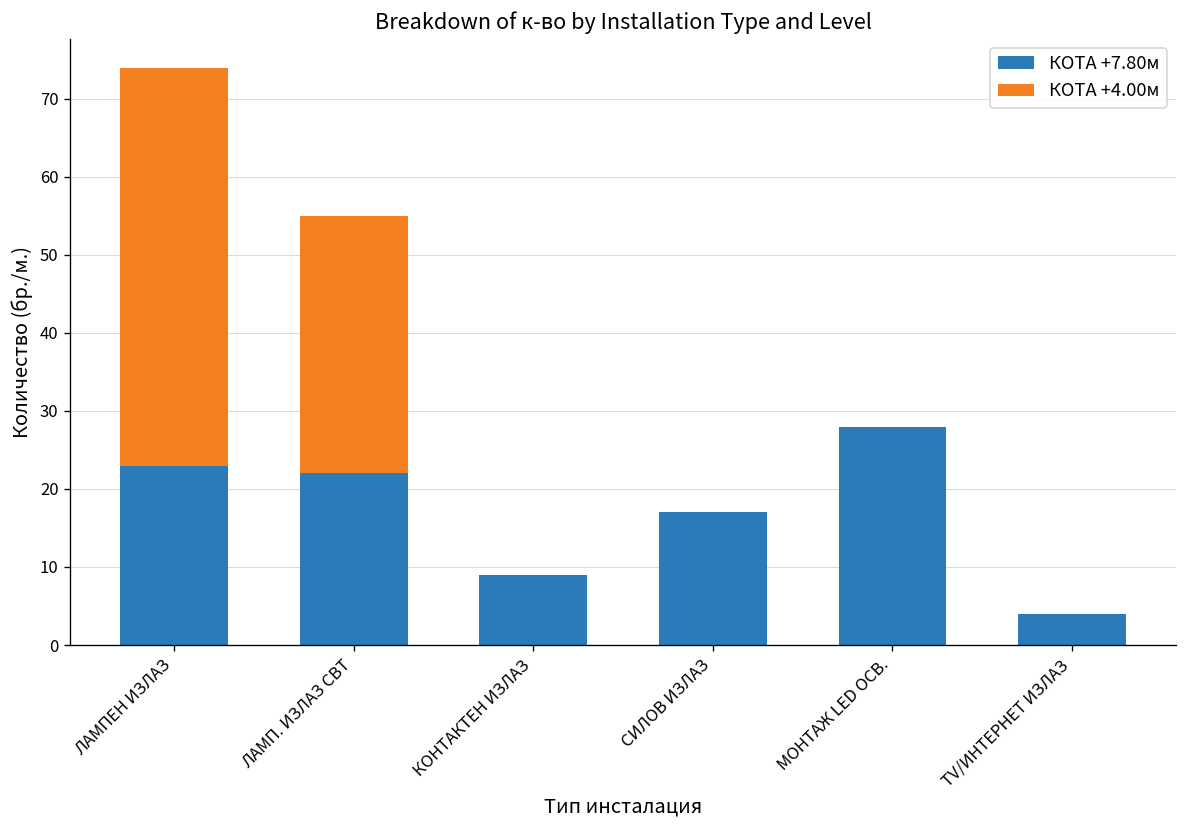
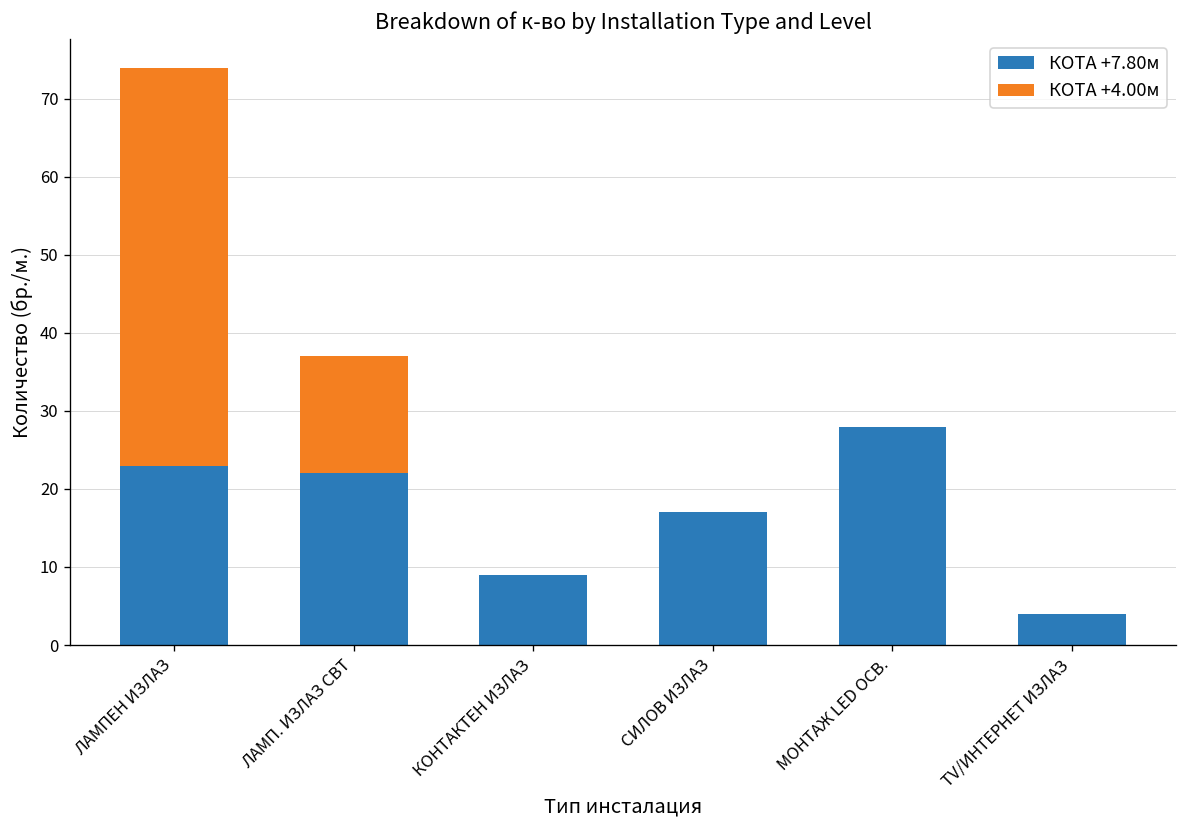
  {
    "КОТА +7.80м": {
      "ЛАМПЕН ИЗЛАЗ": 23,
      "ЛАМП. ИЗЛАЗ СВТ": 22,
      "КОНТАКТЕН ИЗЛАЗ": 9,
      "СИЛОВ ИЗЛАЗ": 17,
      "МОНТАЖ LED ОСВ.": 28,
      "ТV/ИНТЕРНЕТ ИЗЛАЗ": 4
    },
    "КОТА +4.00м": {
      "ЛАМПЕН ИЗЛАЗ": 51,
-     "ЛАМП. ИЗЛАЗ СВТ": 33,
+     "ЛАМП. ИЗЛАЗ СВТ": 15,
      "КОНТАКТЕН ИЗЛАЗ": 0,
      "СИЛОВ ИЗЛАЗ": 0,
      "МОНТАЖ LED ОСВ.": 0,
      "ТV/ИНТЕРНЕТ ИЗЛАЗ": 0
    }
  }
